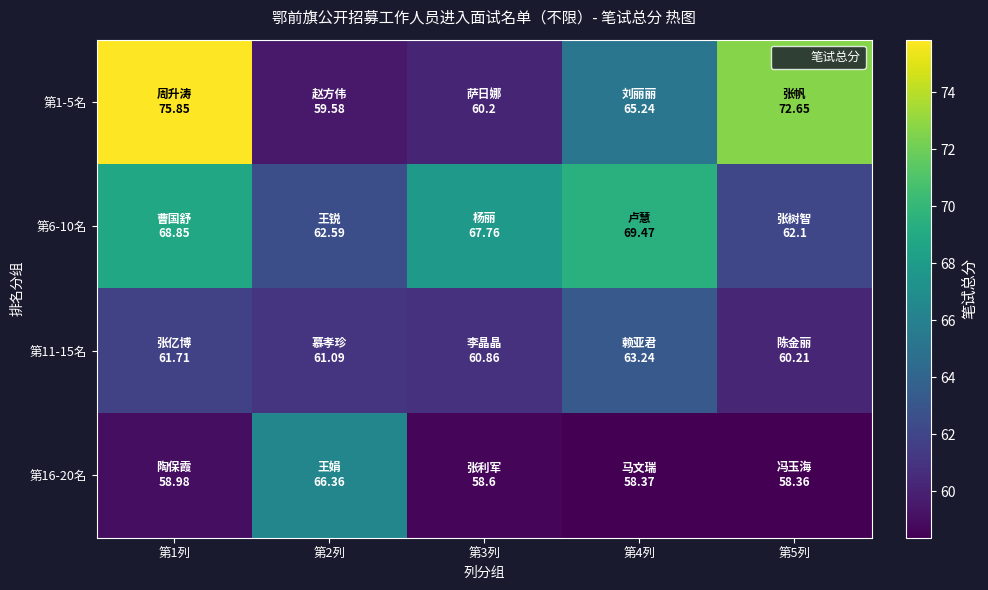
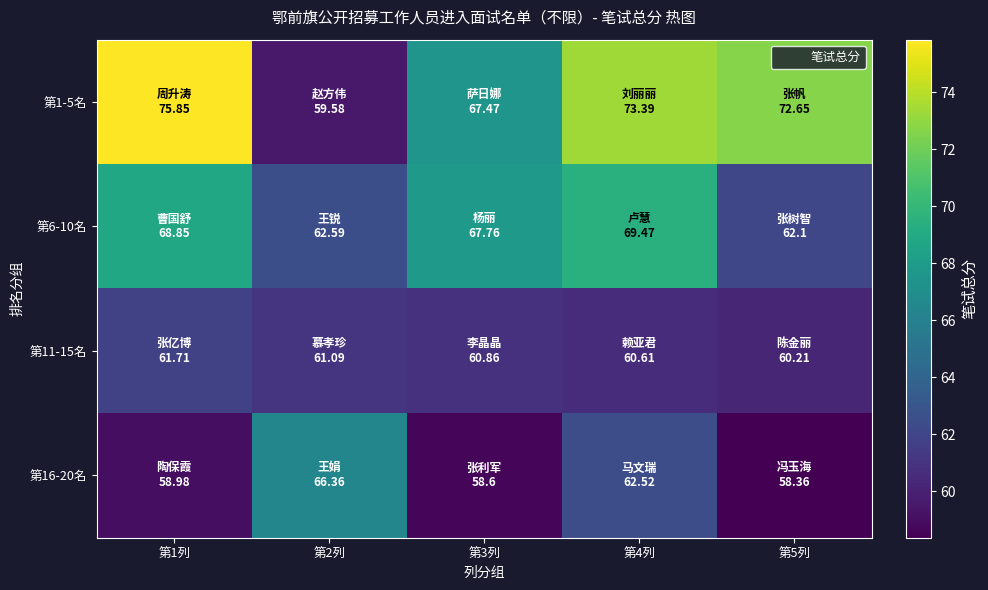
  {
    "第1-5名": {
      "第1列": 75.85,
      "第2列": 59.58,
-     "第3列": 60.2,
-     "第4列": 65.24,
+     "第3列": 67.47,
+     "第4列": 73.39,
      "第5列": 72.65
    },
    "第6-10名": {
      "第1列": 68.85,
      "第2列": 62.59,
      "第3列": 67.76,
      "第4列": 69.47,
      "第5列": 62.1
    },
    "第11-15名": {
      "第1列": 61.71,
      "第2列": 61.09,
      "第3列": 60.86,
-     "第4列": 63.24,
+     "第4列": 60.61,
      "第5列": 60.21
    },
    "第16-20名": {
      "第1列": 58.98,
      "第2列": 66.36,
      "第3列": 58.6,
-     "第4列": 58.37,
+     "第4列": 62.52,
      "第5列": 58.36
    }
  }
